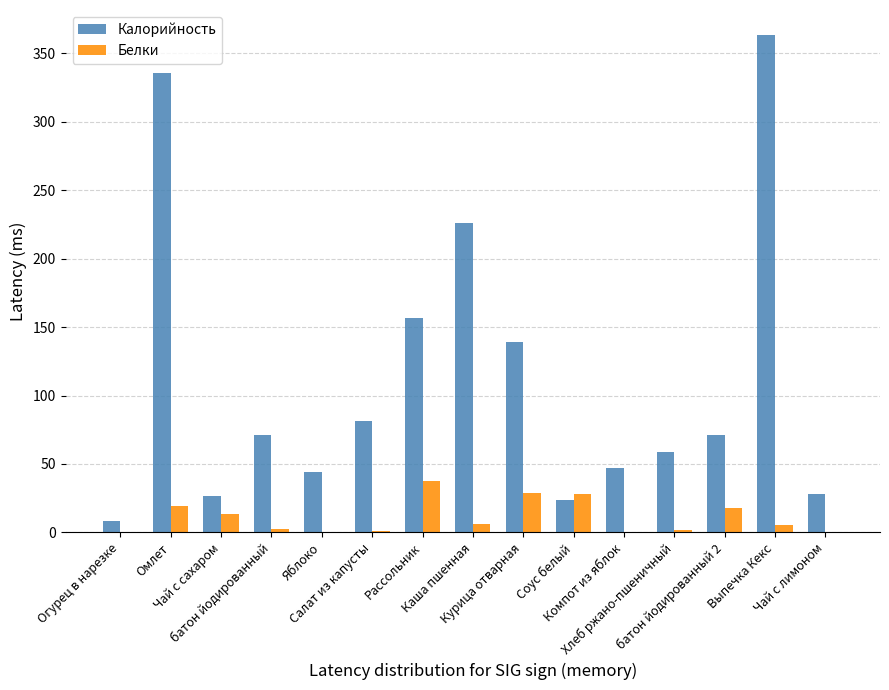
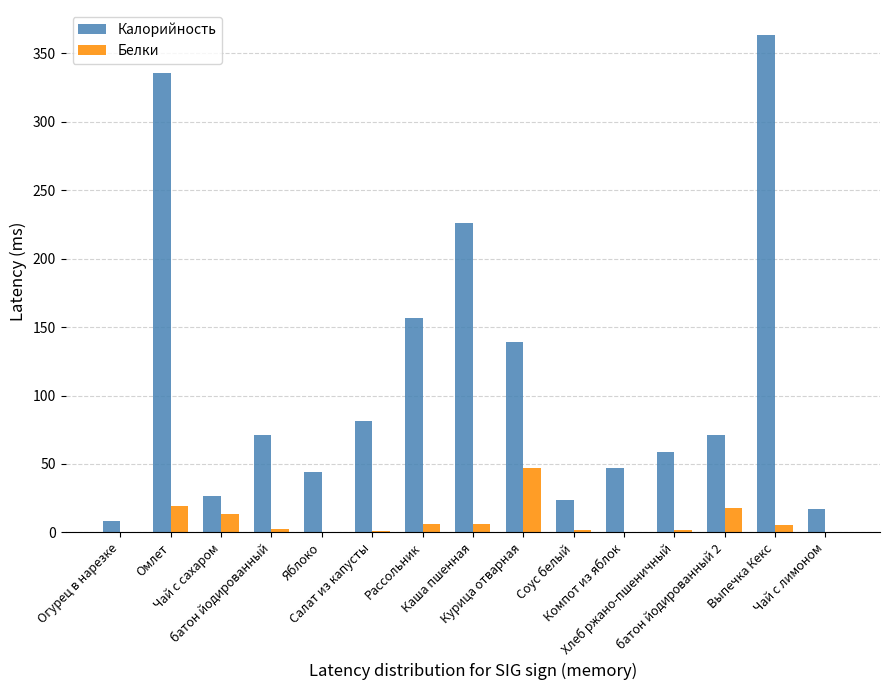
  {
    "Калорийность": {
      "Огурец в нарезке": 9,
      "Омлет": 336,
      "Чай с сахаром": 27,
      "батон йодированный": 71,
      "Яблоко": 44,
      "Салат из капусты": 82,
      "Рассольник": 157,
      "Каша пшенная": 226,
      "Курица отварная": 139,
      "Соус белый": 24,
      "Компот из яблок": 47,
      "Хлеб ржано-пшеничный": 59,
      "батон йодированный 2": 71,
      "Выпечка Кекс": 364,
-     "Чай с лимоном": 28
+     "Чай с лимоном": 17
    },
    "Белки": {
      "Омлет": 19,
      "Чай с сахаром": 13,
      "батон йодированный": 2,
-     "Рассольник": 38,
+     "Рассольник": 6,
      "Каша пшенная": 6,
-     "Курица отварная": 29,
-     "Соус белый": 28,
+     "Курица отварная": 47,
+     "Соус белый": 1,
      "Хлеб ржано-пшеничный": 2,
      "батон йодированный 2": 18,
      "Выпечка Кекс": 5
    }
  }
